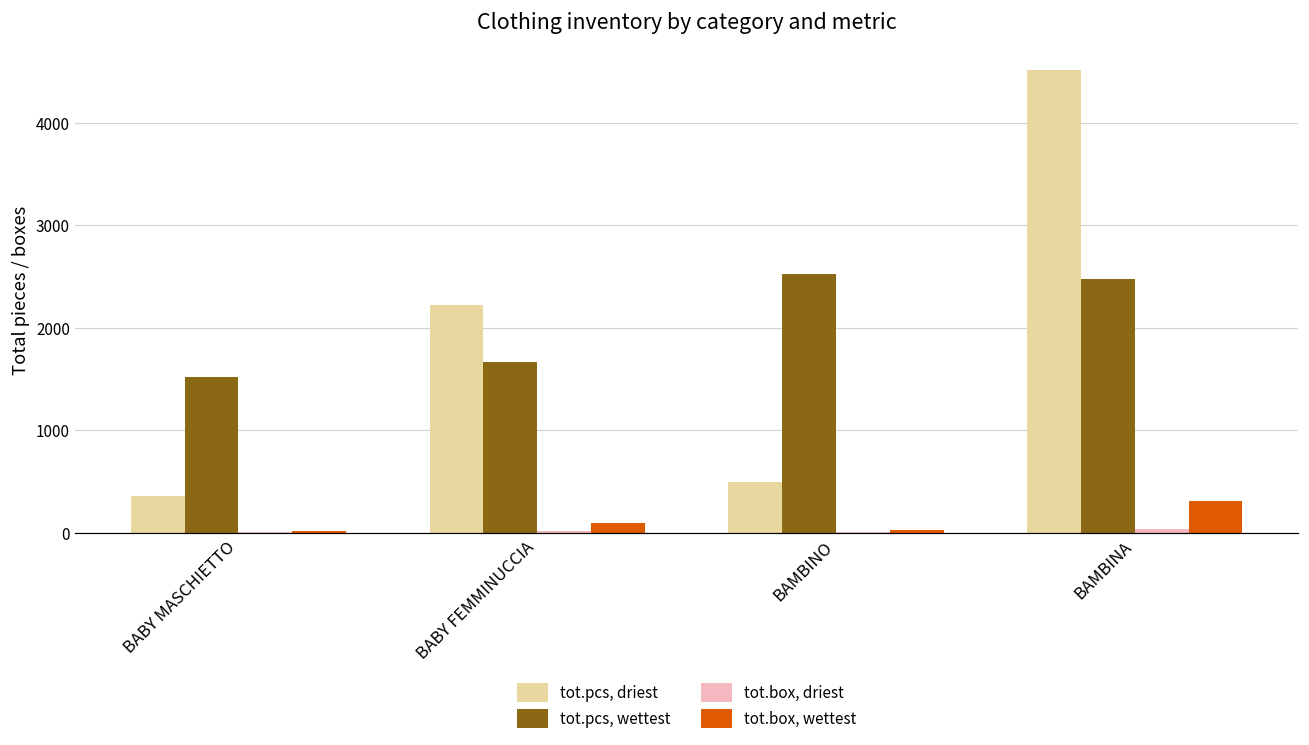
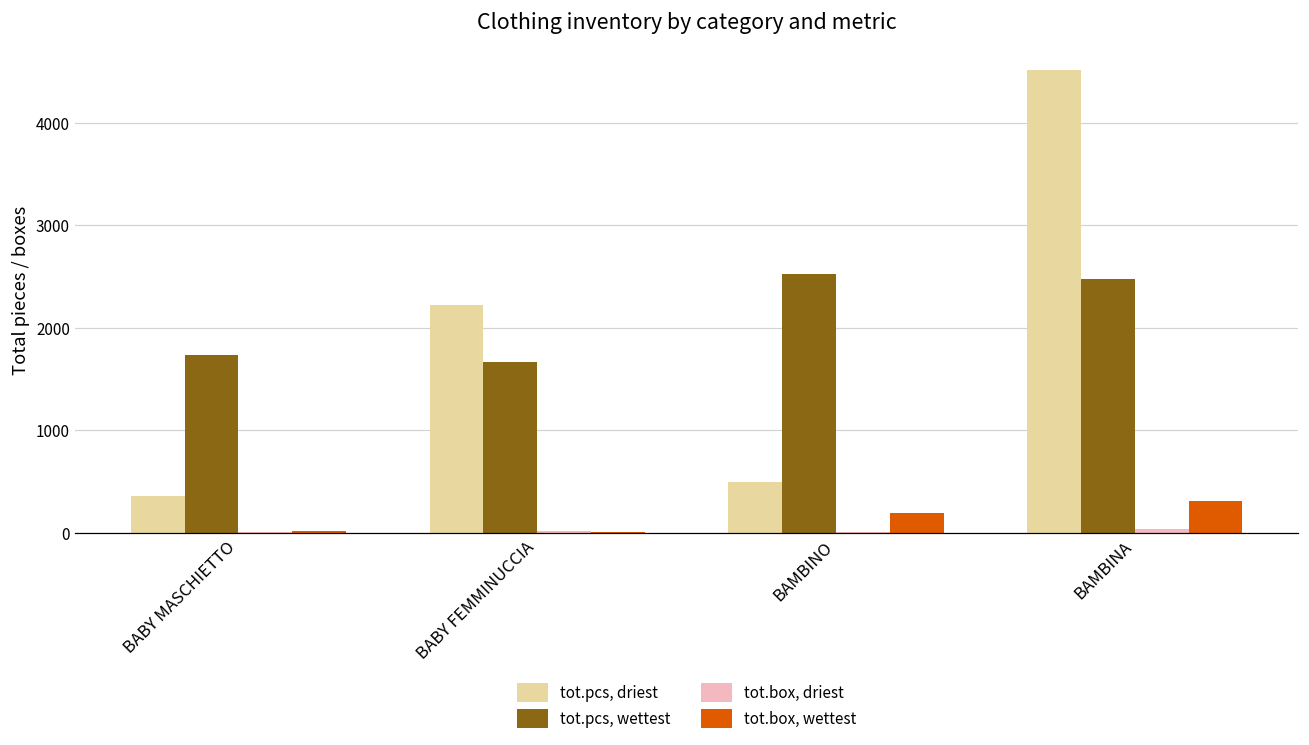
  {
    "tot.pcs, wettest": {
-     "BABY MASCHIETTO": 1500,
+     "BABY MASCHIETTO": 1700,
      "BABY FEMMINUCCIA": 1700,
      "BAMBINO": 2500,
      "BAMBINA": 2500
    },
    "tot.box, wettest": {
-     "BABY FEMMINUCCIA": 100,
-     "BAMBINO": 0,
+     "BABY FEMMINUCCIA": 0,
+     "BAMBINO": 200,
      "BAMBINA": 300
    }
  }
